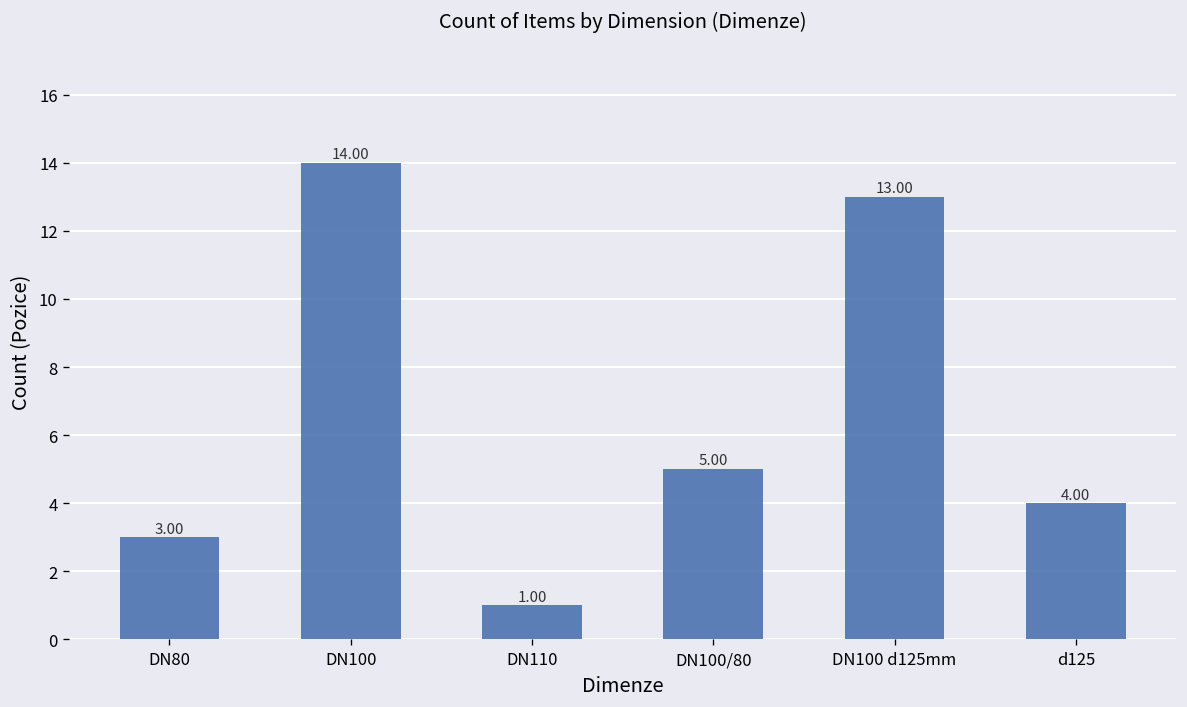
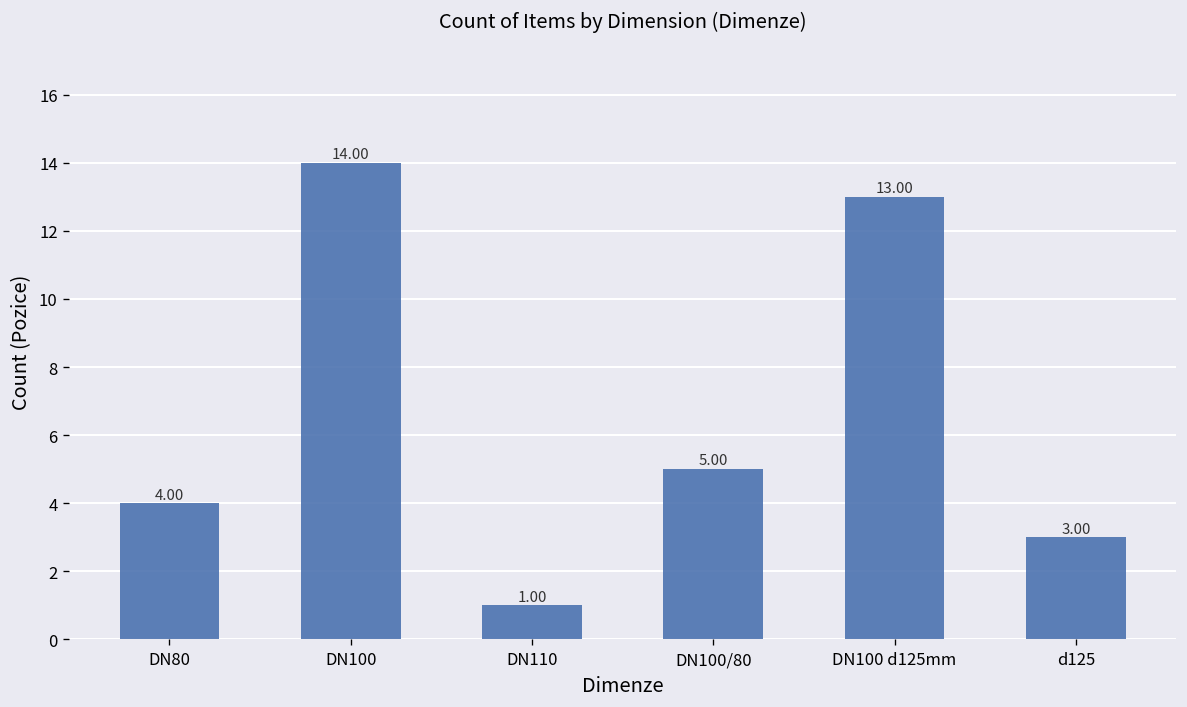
  {
-   "DN80": 3.00,
+   "DN80": 4.00,
    "DN100": 14.00,
    "DN110": 1.00,
    "DN100/80": 5.00,
    "DN100 d125mm": 13.00,
-   "d125": 4.00
+   "d125": 3.00
  }
